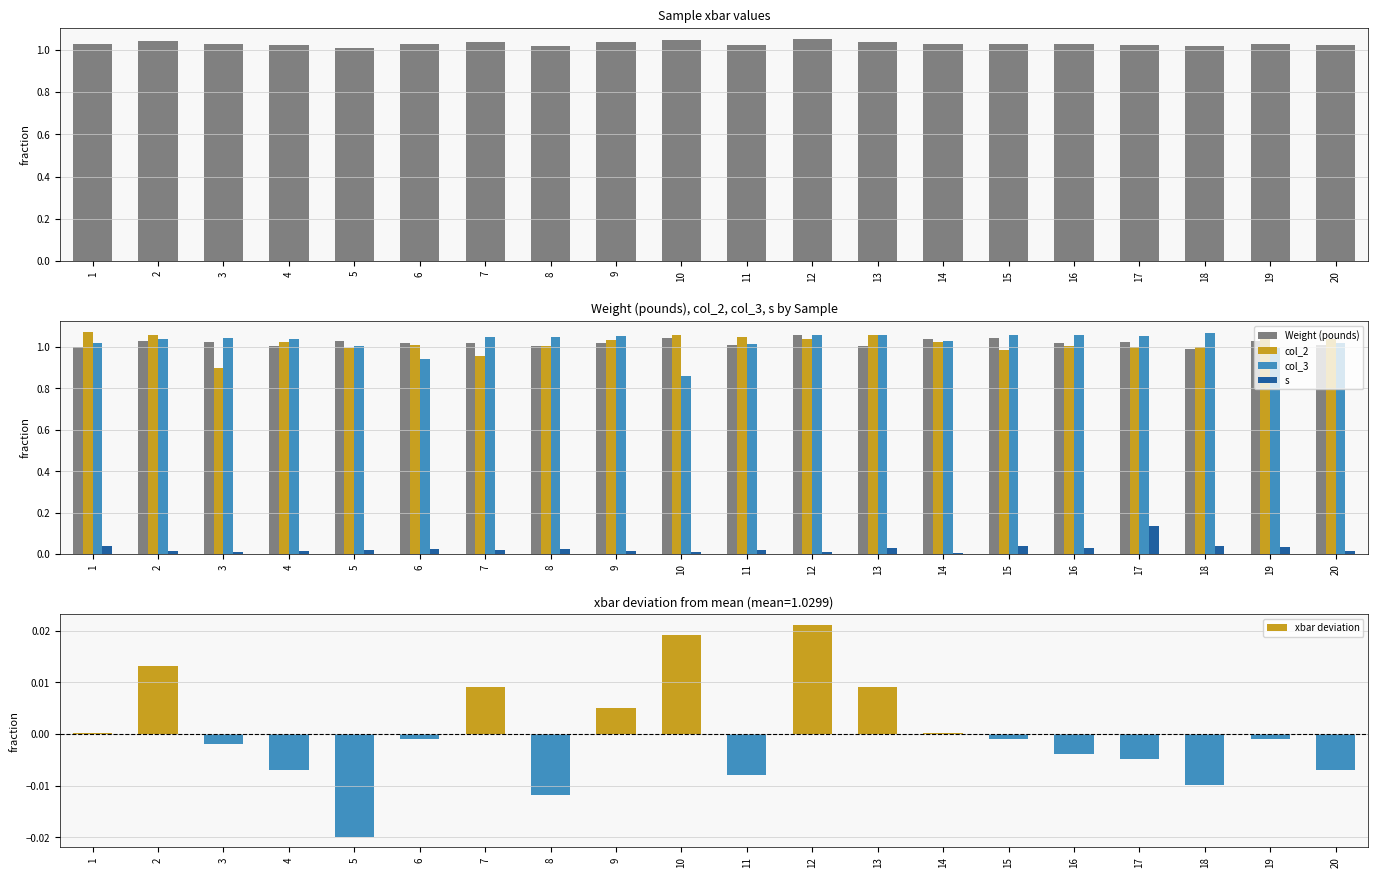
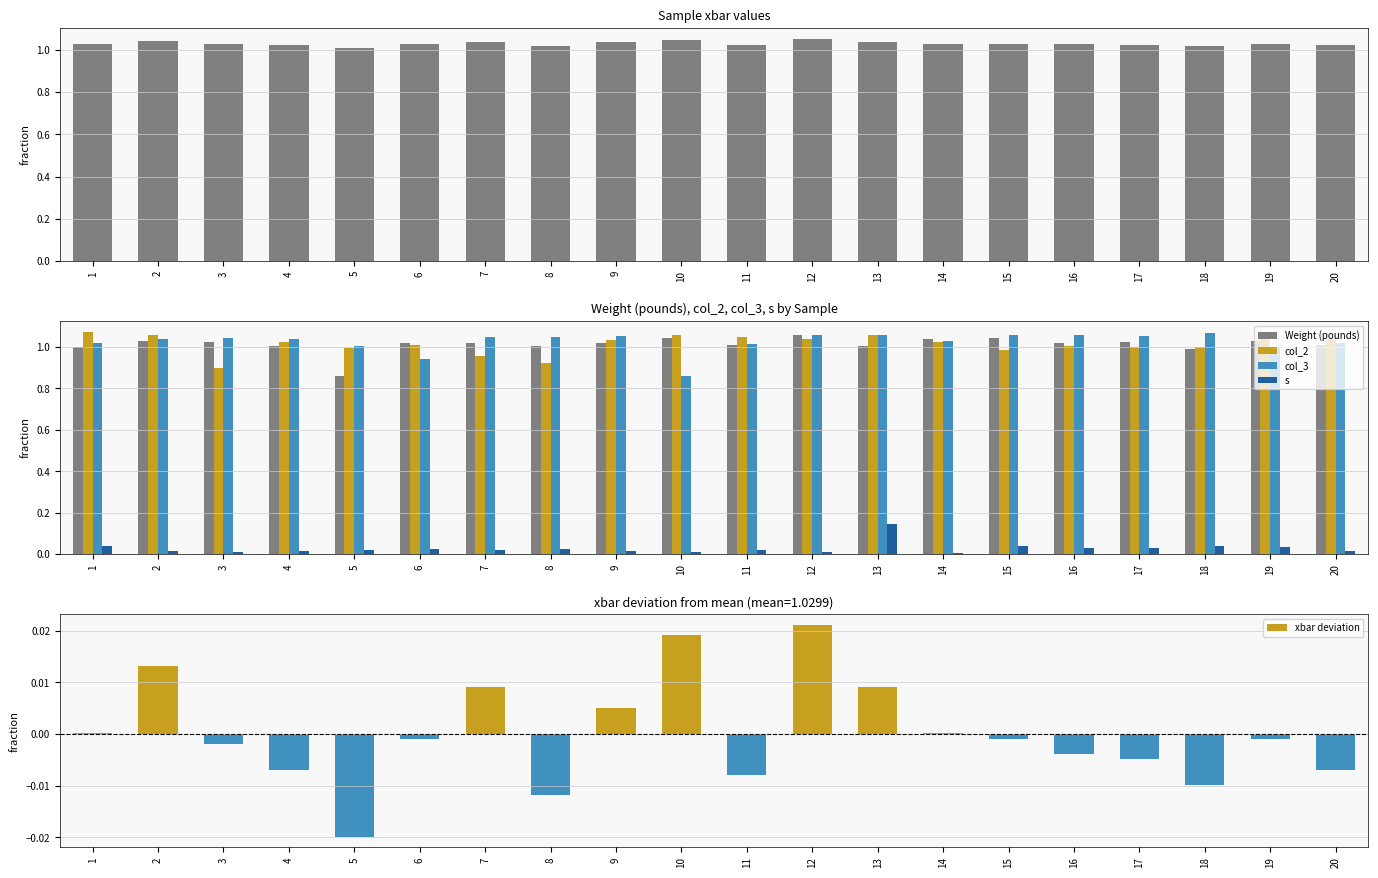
  {
    "Sample xbar values": {
      "1": 1.03,
      "2": 1.04,
      "3": 1.03,
      "4": 1.02,
      "5": 1.01,
      "6": 1.03,
      "7": 1.04,
      "8": 1.02,
      "9": 1.04,
      "10": 1.05,
      "11": 1.02,
      "12": 1.05,
      "13": 1.04,
      "14": 1.03,
      "15": 1.03,
      "16": 1.03,
      "17": 1.03,
      "18": 1.02,
      "19": 1.03,
      "20": 1.02
    },
    "Weight (pounds), col_2, col_3, s by Sample": {
      "Weight (pounds)": {
        "1": 1.00,
        "2": 1.03,
        "3": 1.02,
        "4": 1.01,
-       "5": 1.03,
+       "5": 0.86,
        "6": 1.02,
        "7": 1.02,
        "8": 1.01,
        "9": 1.02,
        "10": 1.05,
        "11": 1.01,
        "12": 1.06,
        "13": 1.01,
        "14": 1.04,
        "15": 1.04,
        "16": 1.02,
        "17": 1.02,
        "18": 0.99
      },
      "col_2": {
        "1": 1.07,
        "2": 1.06,
        "3": 0.90,
        "4": 1.03,
        "5": 1.00,
        "6": 1.01,
        "7": 0.96,
-       "8": 1.00,
+       "8": 0.92,
        "9": 1.03,
        "10": 1.06,
        "11": 1.05,
        "12": 1.04,
        "13": 1.06,
        "14": 1.03,
        "15": 0.99,
        "16": 1.00,
        "17": 1.00,
        "18": 1.00
      },
      "col_3": {
        "1": 1.02,
        "2": 1.04,
        "3": 1.04,
        "4": 1.04,
        "5": 1.01,
        "6": 0.94,
        "7": 1.05,
        "8": 1.05,
        "9": 1.05,
        "10": 0.86,
        "11": 1.01,
        "12": 1.06,
        "13": 1.06,
        "14": 1.03,
        "15": 1.06,
        "16": 1.06,
        "17": 1.05,
        "18": 1.07
      },
      "s": {
        "1": 0.04,
        "2": 0.01,
        "4": 0.02,
        "5": 0.02,
        "6": 0.03,
        "7": 0.02,
        "8": 0.02,
        "9": 0.02,
        "11": 0.02,
-       "13": 0.03,
+       "13": 0.15,
        "15": 0.04,
        "16": 0.03,
-       "17": 0.13,
+       "17": 0.03,
        "18": 0.04,
        "19": 0.03,
        "20": 0.02
      }
    },
    "xbar deviation from mean (mean=1.0299)": {
      "2": 0.013,
      "3": -0.002,
      "4": -0.007,
      "5": -0.020,
      "6": -0.001,
      "7": 0.009,
      "8": -0.012,
      "9": 0.005,
      "10": 0.019,
      "11": -0.008,
      "12": 0.021,
      "13": 0.009,
      "15": -0.001,
      "16": -0.004,
      "17": -0.005,
      "18": -0.010,
      "19": -0.001,
      "20": -0.007
    }
  }
